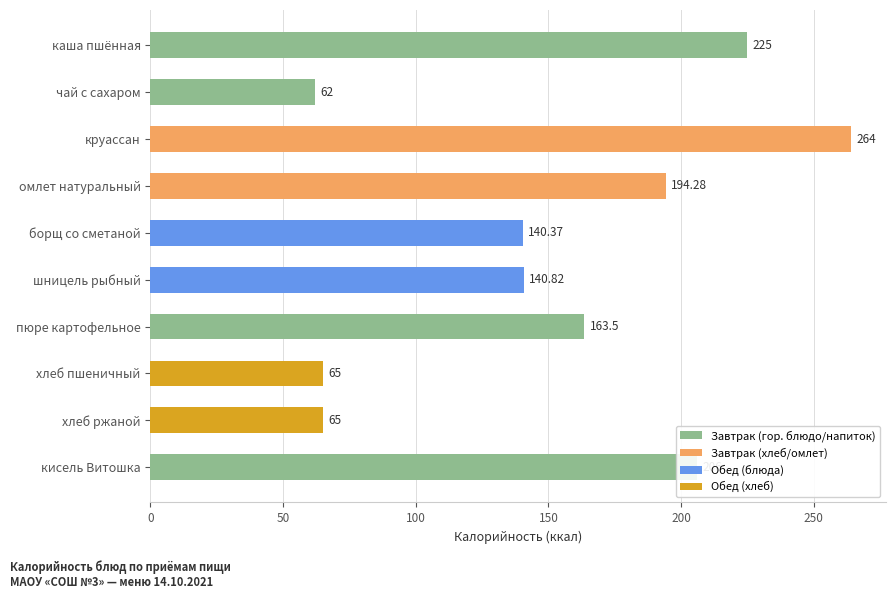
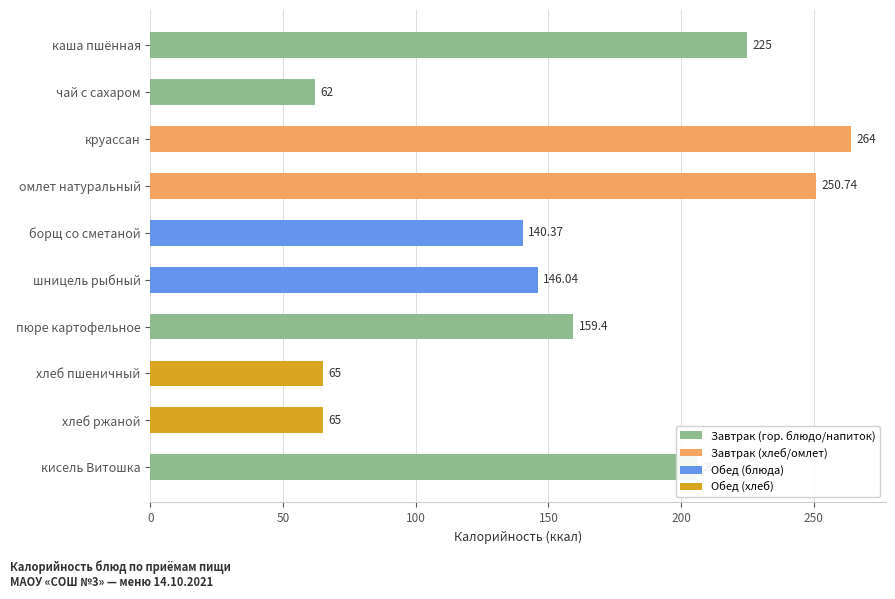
  {
    "каша пшённая": 225,
    "чай с сахаром": 62,
    "круассан": 264,
-   "омлет натуральный": 194.28,
+   "омлет натуральный": 250.74,
    "борщ со сметаной": 140.37,
-   "шницель рыбный": 140.82,
-   "пюре картофельное": 163.5,
+   "шницель рыбный": 146.04,
+   "пюре картофельное": 159.4,
    "хлеб пшеничный": 65,
    "хлеб ржаной": 65
  }
